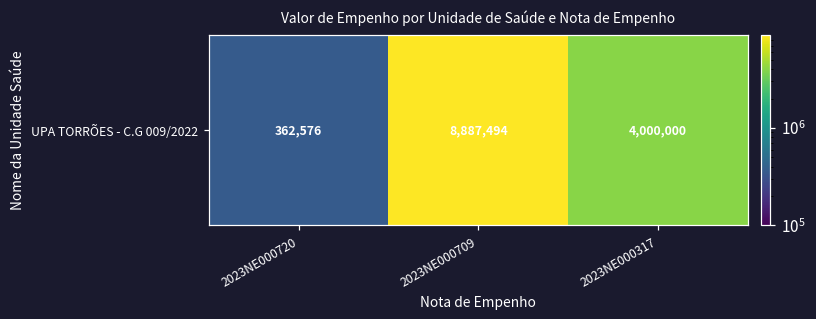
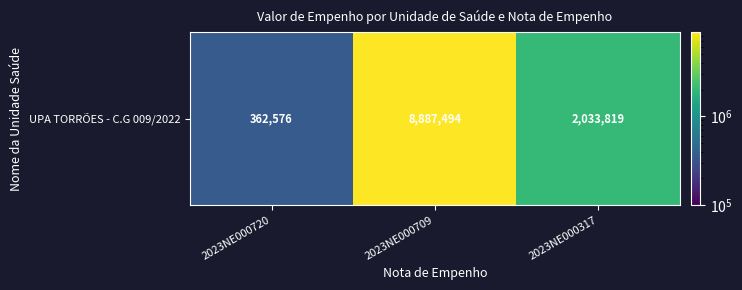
  {
    "UPA TORRÕES - C.G 009/2022": {
      "2023NE000720": "362,576",
      "2023NE000709": "8,887,494",
-     "2023NE000317": "4,000,000"
+     "2023NE000317": "2,033,819"
    }
  }
